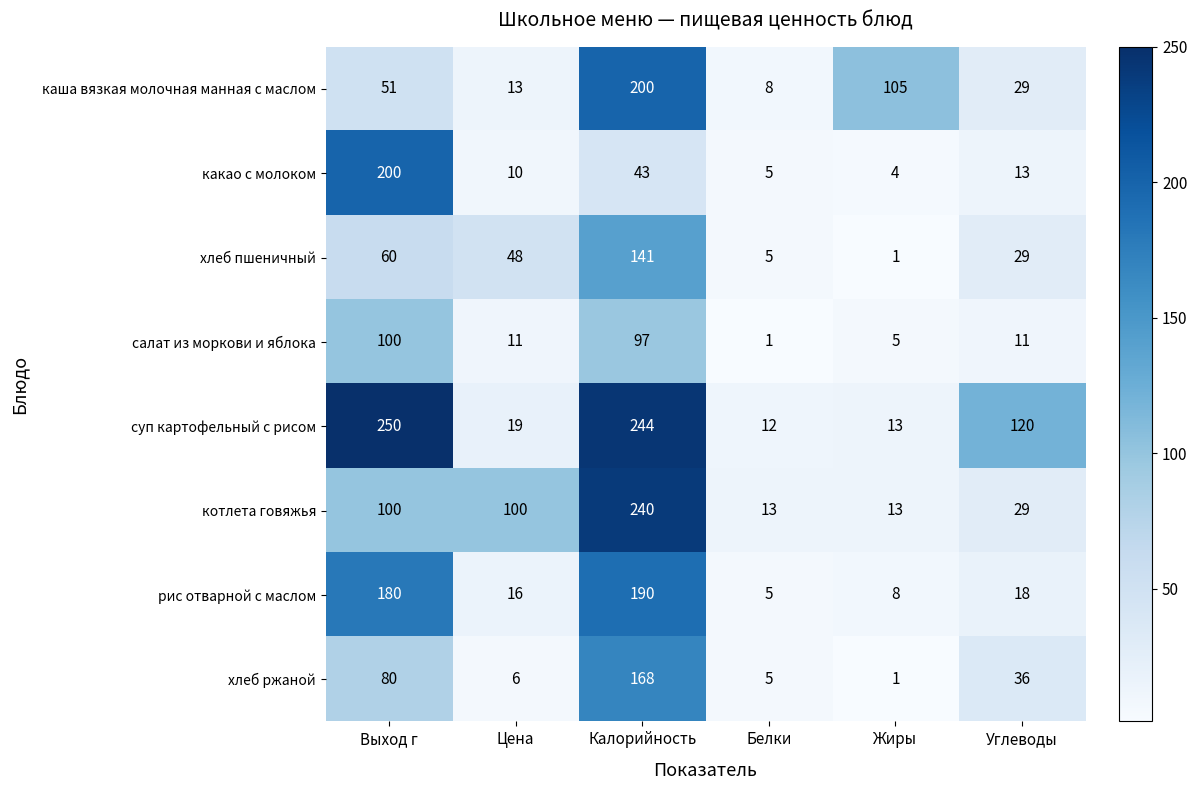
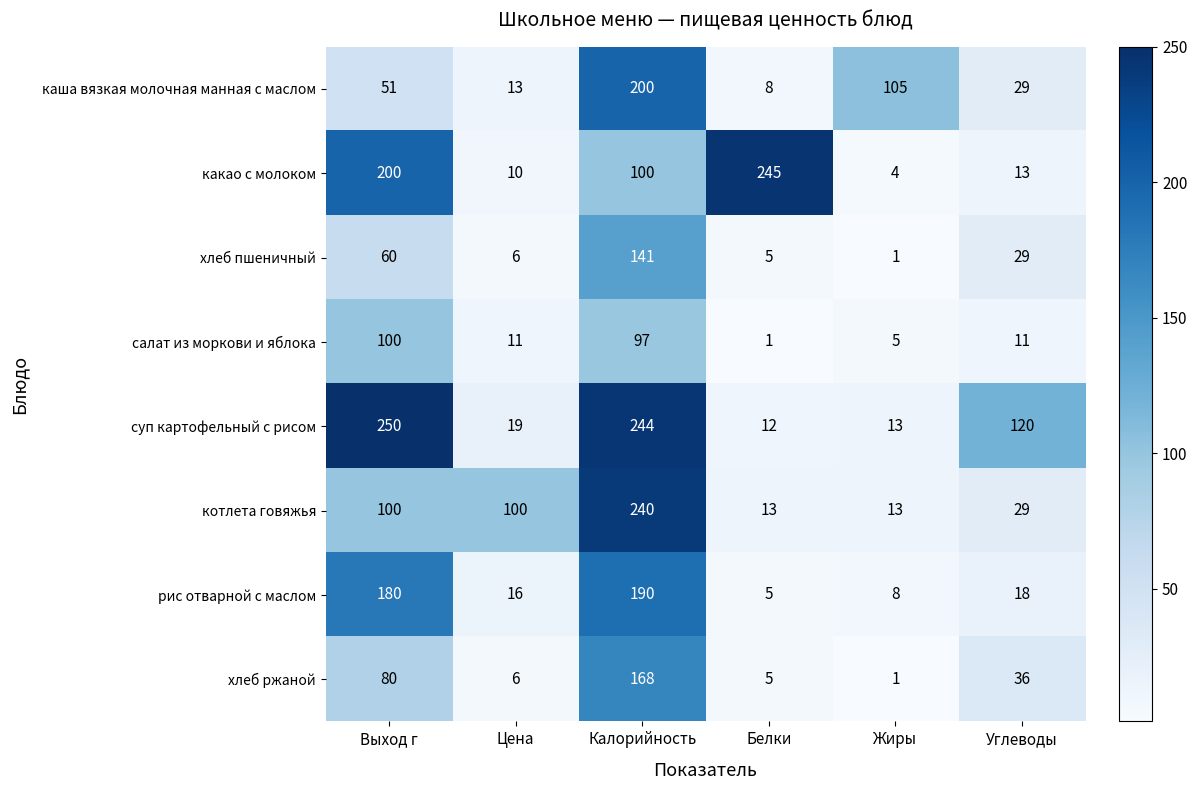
  {
    "каша вязкая молочная манная с маслом": {
      "Выход г": 51,
      "Цена": 13,
      "Калорийность": 200,
      "Белки": 8,
      "Жиры": 105,
      "Углеводы": 29
    },
    "какао с молоком": {
      "Выход г": 200,
      "Цена": 10,
-     "Калорийность": 43,
-     "Белки": 5,
+     "Калорийность": 100,
+     "Белки": 245,
      "Жиры": 4,
      "Углеводы": 13
    },
    "хлеб пшеничный": {
      "Выход г": 60,
-     "Цена": 48,
+     "Цена": 6,
      "Калорийность": 141,
      "Белки": 5,
      "Жиры": 1,
      "Углеводы": 29
    },
    "салат из моркови и яблока": {
      "Выход г": 100,
      "Цена": 11,
      "Калорийность": 97,
      "Белки": 1,
      "Жиры": 5,
      "Углеводы": 11
    },
    "суп картофельный с рисом": {
      "Выход г": 250,
      "Цена": 19,
      "Калорийность": 244,
      "Белки": 12,
      "Жиры": 13,
      "Углеводы": 120
    },
    "котлета говяжья": {
      "Выход г": 100,
      "Цена": 100,
      "Калорийность": 240,
      "Белки": 13,
      "Жиры": 13,
      "Углеводы": 29
    },
    "рис отварной с маслом": {
      "Выход г": 180,
      "Цена": 16,
      "Калорийность": 190,
      "Белки": 5,
      "Жиры": 8,
      "Углеводы": 18
    },
    "хлеб ржаной": {
      "Выход г": 80,
      "Цена": 6,
      "Калорийность": 168,
      "Белки": 5,
      "Жиры": 1,
      "Углеводы": 36
    }
  }
